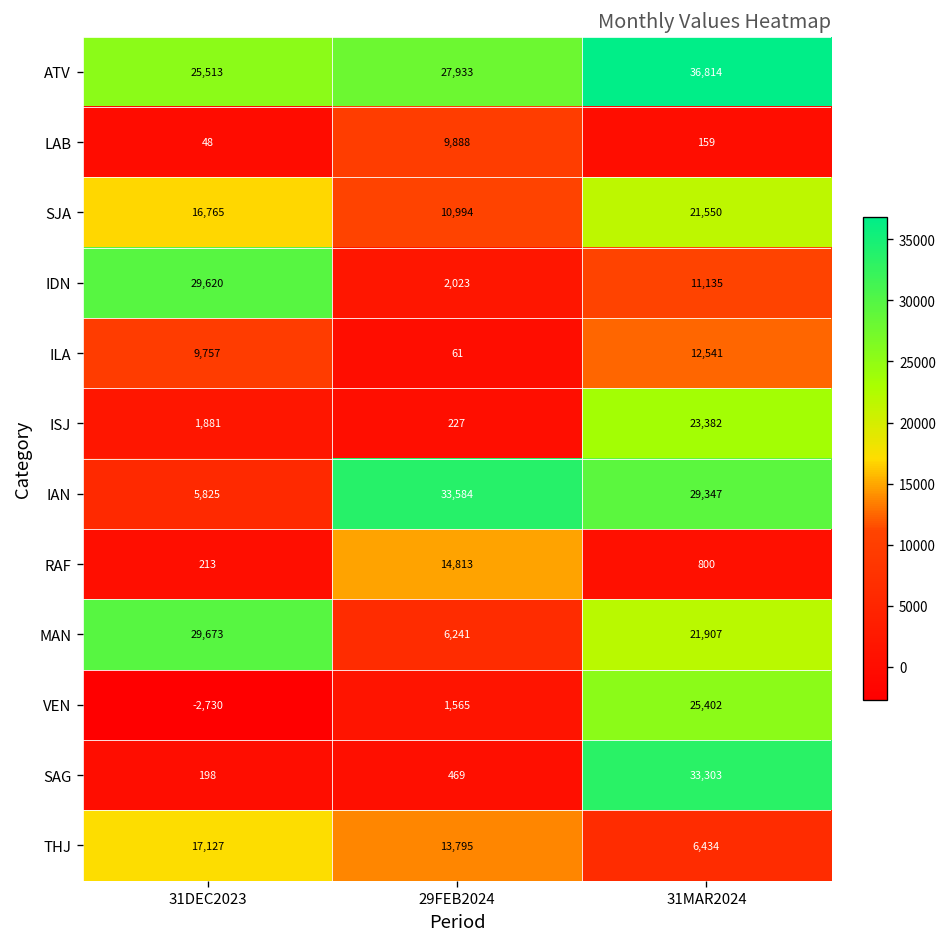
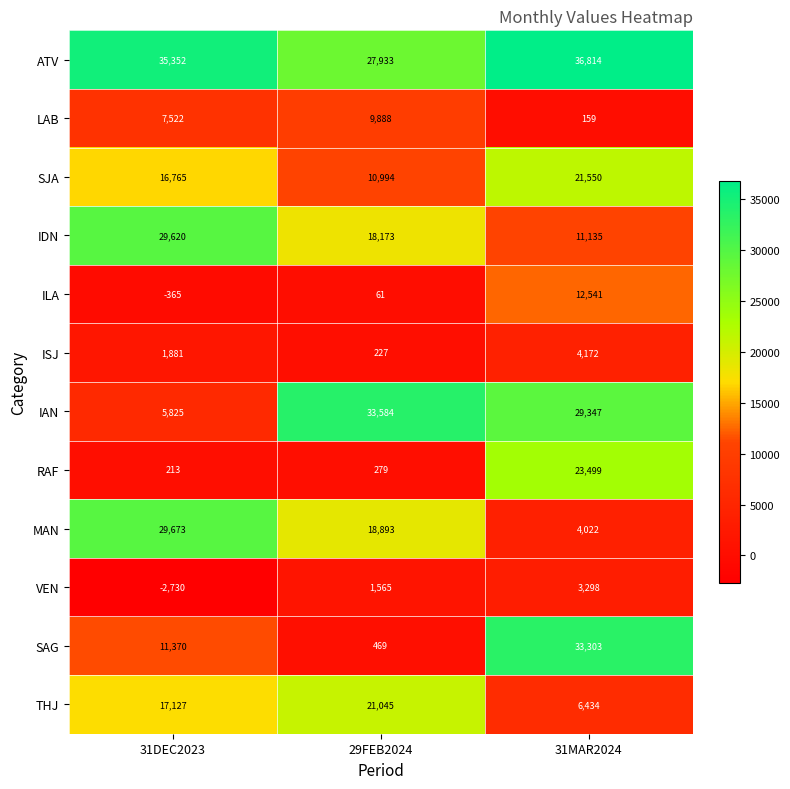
  {
    "ATV": {
-     "31DEC2023": "25,513",
+     "31DEC2023": "35,352",
      "29FEB2024": "27,933",
      "31MAR2024": "36,814"
    },
    "LAB": {
-     "31DEC2023": "48",
+     "31DEC2023": "7,522",
      "29FEB2024": "9,888",
      "31MAR2024": "159"
    },
    "SJA": {
      "31DEC2023": "16,765",
      "29FEB2024": "10,994",
      "31MAR2024": "21,550"
    },
    "IDN": {
      "31DEC2023": "29,620",
-     "29FEB2024": "2,023",
+     "29FEB2024": "18,173",
      "31MAR2024": "11,135"
    },
    "ILA": {
-     "31DEC2023": "9,757",
+     "31DEC2023": "-365",
      "29FEB2024": "61",
      "31MAR2024": "12,541"
    },
    "ISJ": {
      "31DEC2023": "1,881",
      "29FEB2024": "227",
-     "31MAR2024": "23,382"
+     "31MAR2024": "4,172"
    },
    "IAN": {
      "31DEC2023": "5,825",
      "29FEB2024": "33,584",
      "31MAR2024": "29,347"
    },
    "RAF": {
      "31DEC2023": "213",
-     "29FEB2024": "14,813",
-     "31MAR2024": "800"
+     "29FEB2024": "279",
+     "31MAR2024": "23,499"
    },
    "MAN": {
      "31DEC2023": "29,673",
-     "29FEB2024": "6,241",
-     "31MAR2024": "21,907"
+     "29FEB2024": "18,893",
+     "31MAR2024": "4,022"
    },
    "VEN": {
      "31DEC2023": "-2,730",
      "29FEB2024": "1,565",
-     "31MAR2024": "25,402"
+     "31MAR2024": "3,298"
    },
    "SAG": {
-     "31DEC2023": "198",
+     "31DEC2023": "11,370",
      "29FEB2024": "469",
      "31MAR2024": "33,303"
    },
    "THJ": {
      "31DEC2023": "17,127",
-     "29FEB2024": "13,795",
+     "29FEB2024": "21,045",
      "31MAR2024": "6,434"
    }
  }
